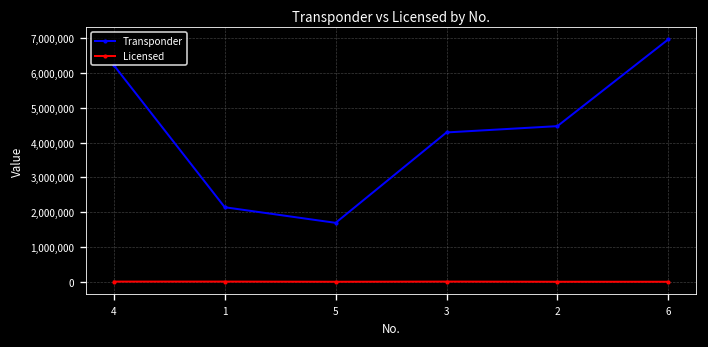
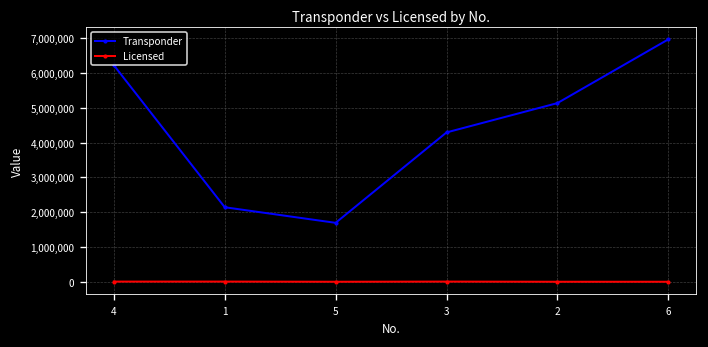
  {
    "Transponder": {
      "1": "2,100,000",
      "5": "1,700,000",
      "3": "4,300,000",
-     "2": "4,500,000",
+     "2": "5,100,000",
      "6": "7,000,000"
    },
    "Licensed": {
      "4": "0",
      "1": "0",
      "5": "0",
      "3": "0",
      "2": "0",
      "6": "0"
    }
  }
